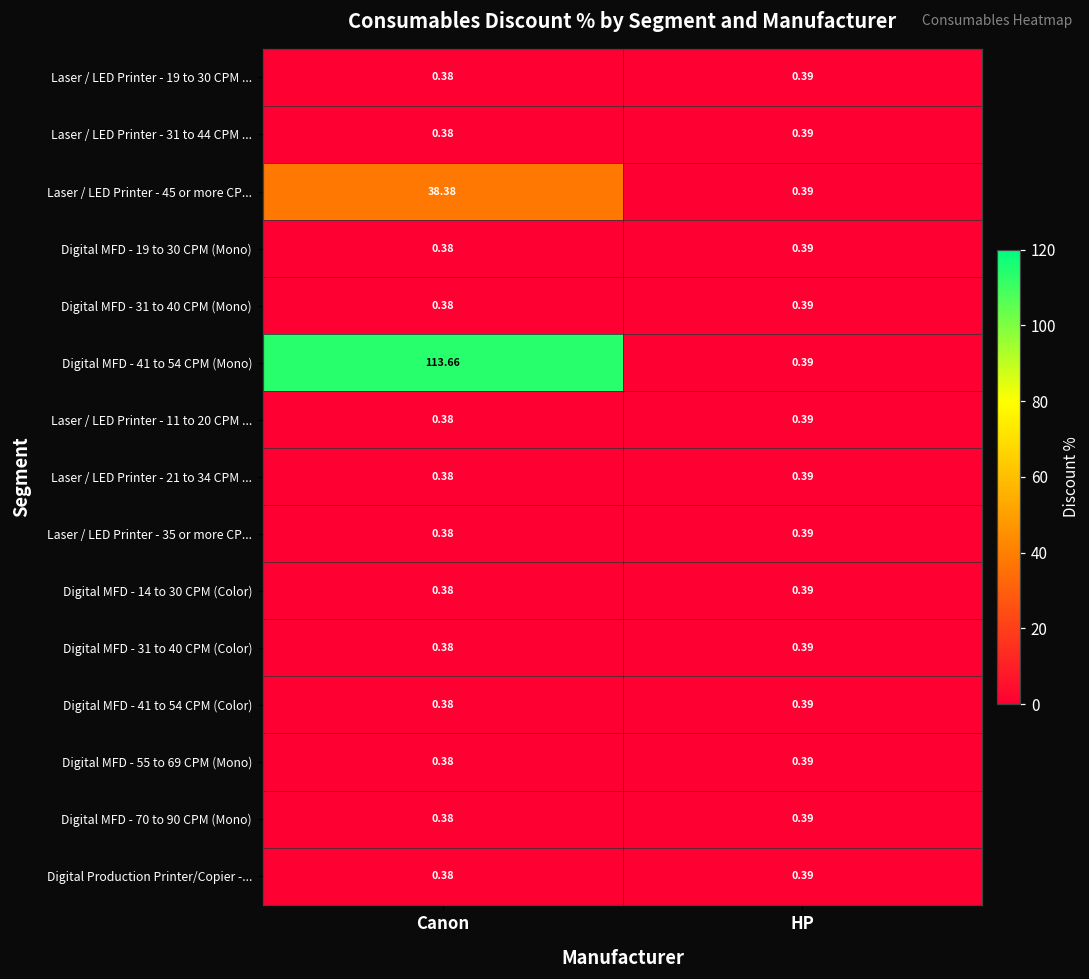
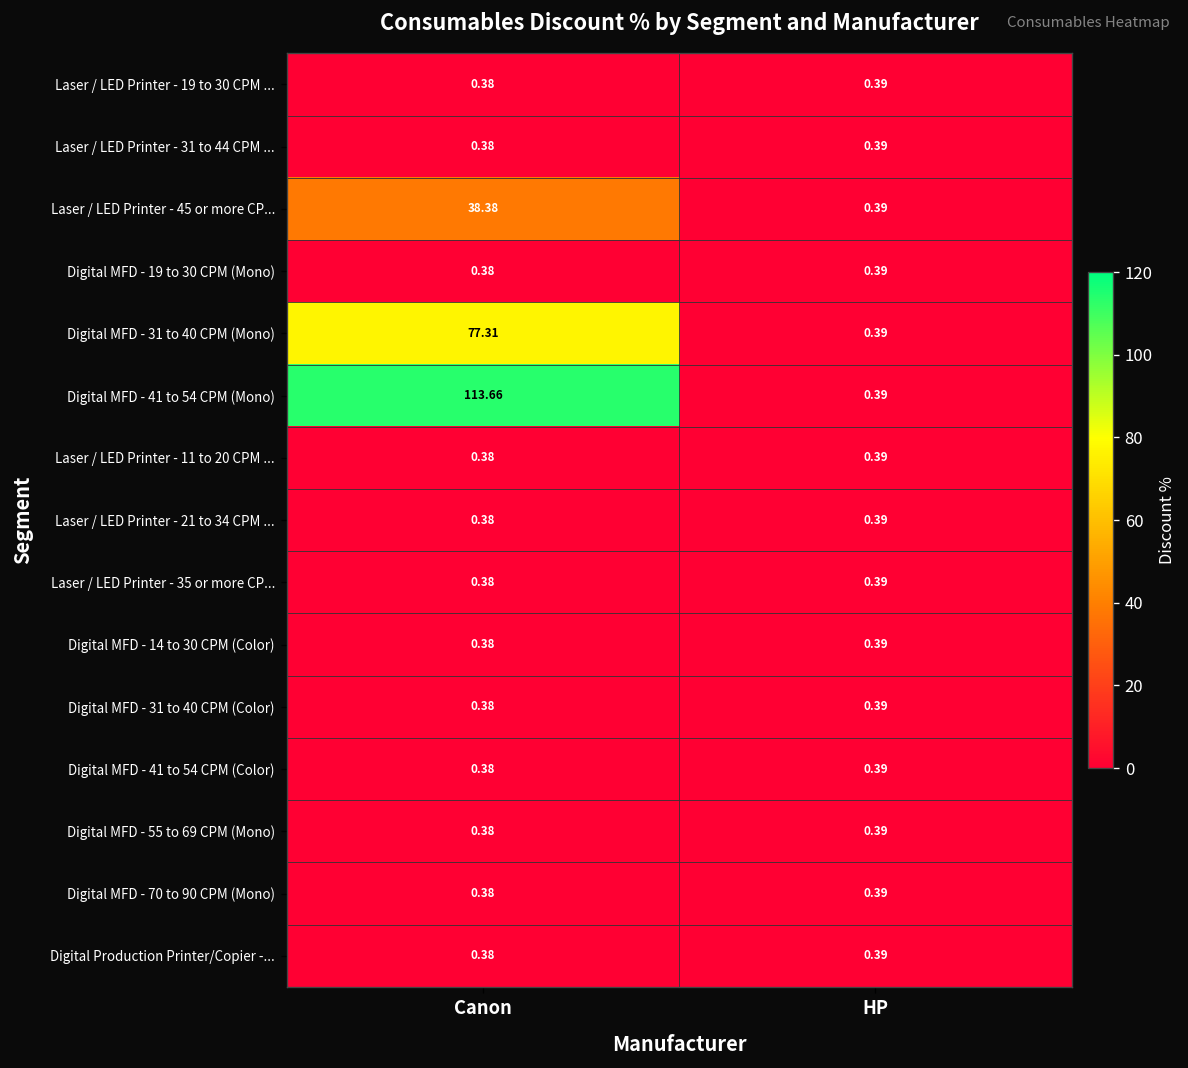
  {
    "Laser / LED Printer - 19 to 30 CPM ...": {
      "Canon": 0.38,
      "HP": 0.39
    },
    "Laser / LED Printer - 31 to 44 CPM ...": {
      "Canon": 0.38,
      "HP": 0.39
    },
    "Laser / LED Printer - 45 or more CP...": {
      "Canon": 38.38,
      "HP": 0.39
    },
    "Digital MFD - 19 to 30 CPM (Mono)": {
      "Canon": 0.38,
      "HP": 0.39
    },
    "Digital MFD - 31 to 40 CPM (Mono)": {
-     "Canon": 0.38,
+     "Canon": 77.31,
      "HP": 0.39
    },
    "Digital MFD - 41 to 54 CPM (Mono)": {
      "Canon": 113.66,
      "HP": 0.39
    },
    "Laser / LED Printer - 11 to 20 CPM ...": {
      "Canon": 0.38,
      "HP": 0.39
    },
    "Laser / LED Printer - 21 to 34 CPM ...": {
      "Canon": 0.38,
      "HP": 0.39
    },
    "Laser / LED Printer - 35 or more CP...": {
      "Canon": 0.38,
      "HP": 0.39
    },
    "Digital MFD - 14 to 30 CPM (Color)": {
      "Canon": 0.38,
      "HP": 0.39
    },
    "Digital MFD - 31 to 40 CPM (Color)": {
      "Canon": 0.38,
      "HP": 0.39
    },
    "Digital MFD - 41 to 54 CPM (Color)": {
      "Canon": 0.38,
      "HP": 0.39
    },
    "Digital MFD - 55 to 69 CPM (Mono)": {
      "Canon": 0.38,
      "HP": 0.39
    },
    "Digital MFD - 70 to 90 CPM (Mono)": {
      "Canon": 0.38,
      "HP": 0.39
    },
    "Digital Production Printer/Copier -...": {
      "Canon": 0.38,
      "HP": 0.39
    }
  }
